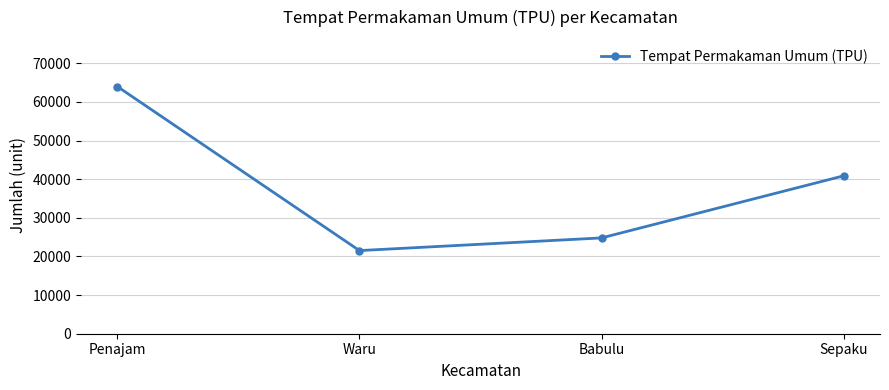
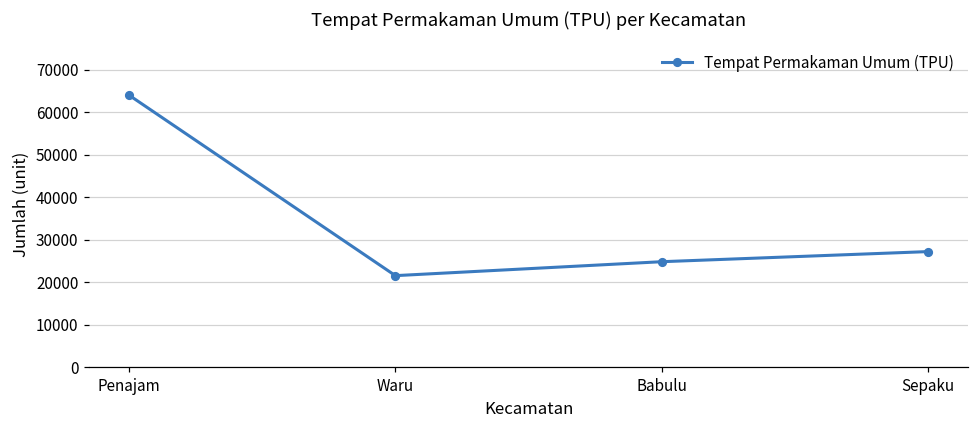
  {
    "Penajam": 64000,
    "Waru": 22000,
    "Babulu": 25000,
-   "Sepaku": 41000
+   "Sepaku": 27000
  }
